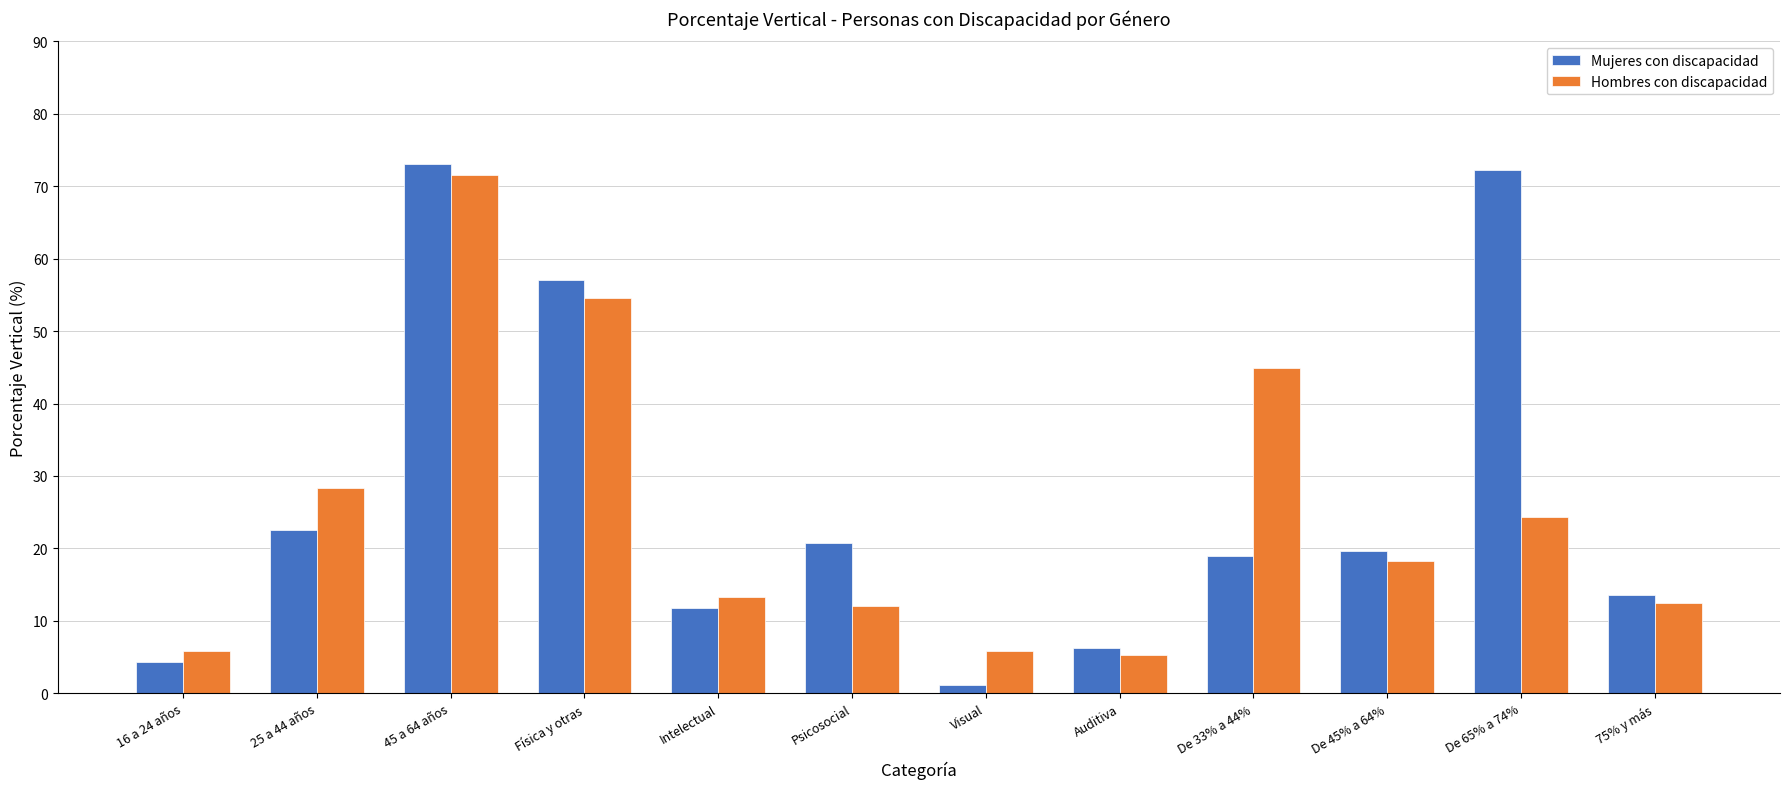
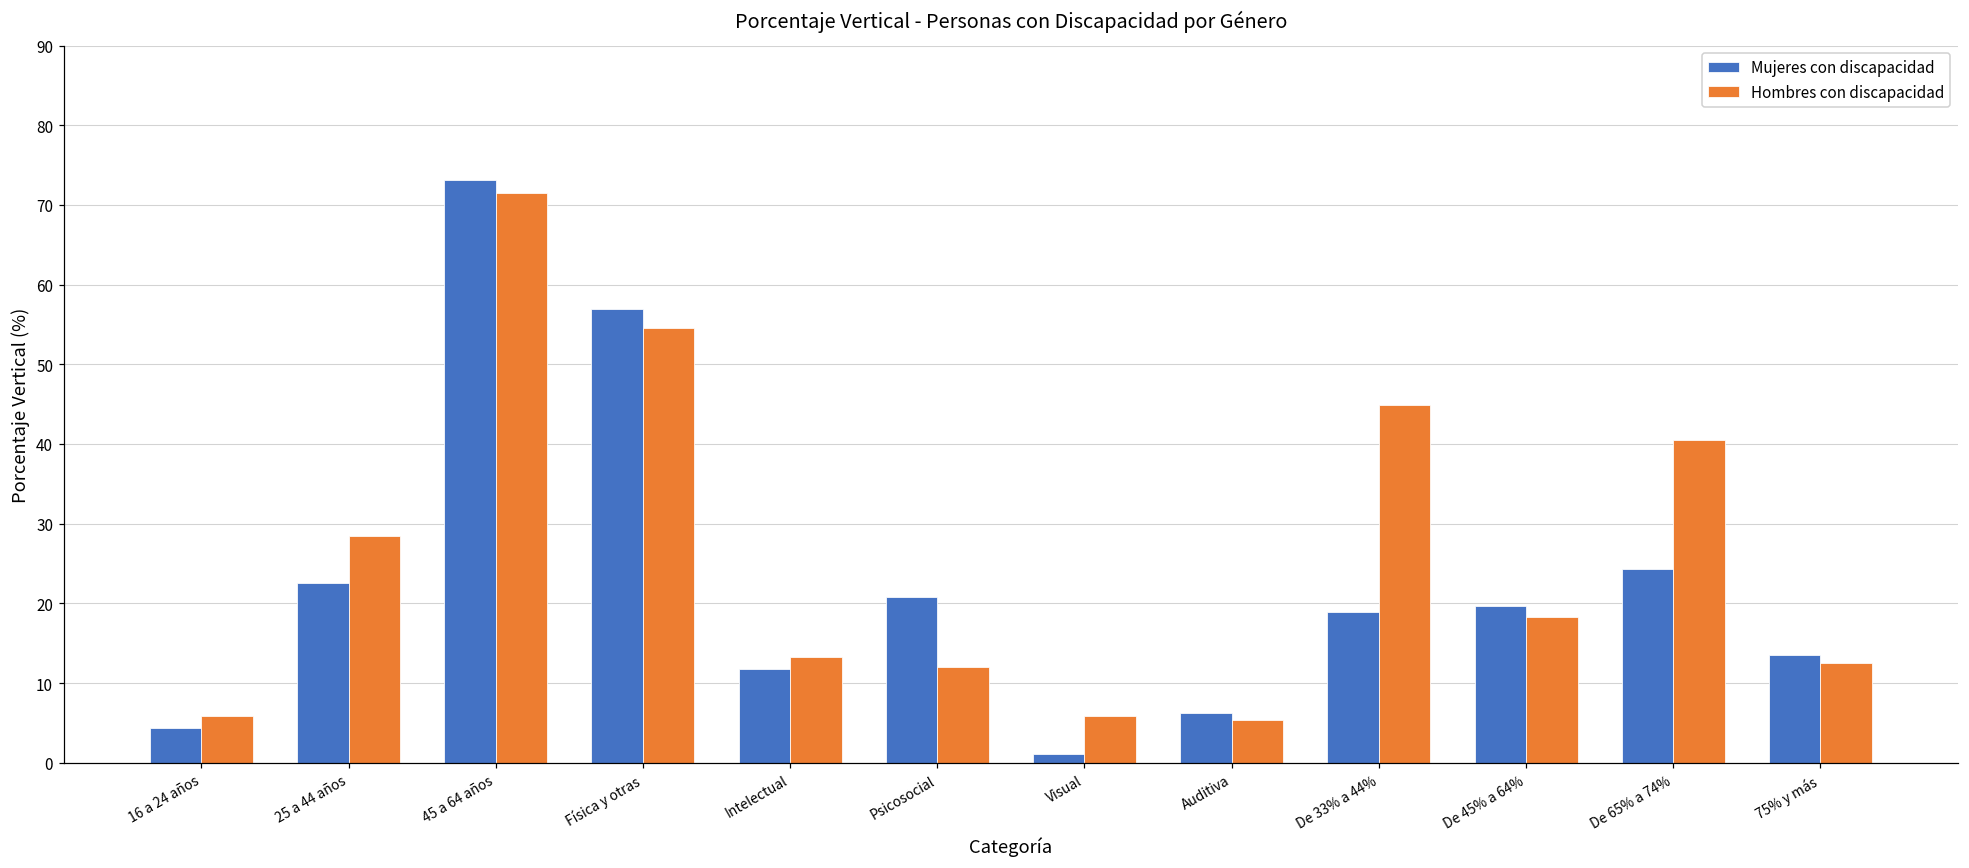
  {
    "Mujeres con discapacidad": {
      "16 a 24 años": 4,
      "25 a 44 años": 23,
      "45 a 64 años": 73,
      "Física y otras": 57,
      "Intelectual": 12,
      "Psicosocial": 21,
      "Visual": 1,
      "Auditiva": 6,
      "De 33% a 44%": 19,
      "De 45% a 64%": 20,
-     "De 65% a 74%": 72,
+     "De 65% a 74%": 24,
      "75% y más": 14
    },
    "Hombres con discapacidad": {
      "16 a 24 años": 6,
      "25 a 44 años": 28,
      "45 a 64 años": 72,
      "Física y otras": 55,
      "Intelectual": 13,
      "Psicosocial": 12,
      "Visual": 6,
      "Auditiva": 5,
      "De 33% a 44%": 45,
      "De 45% a 64%": 18,
-     "De 65% a 74%": 24,
+     "De 65% a 74%": 41,
      "75% y más": 13
    }
  }
